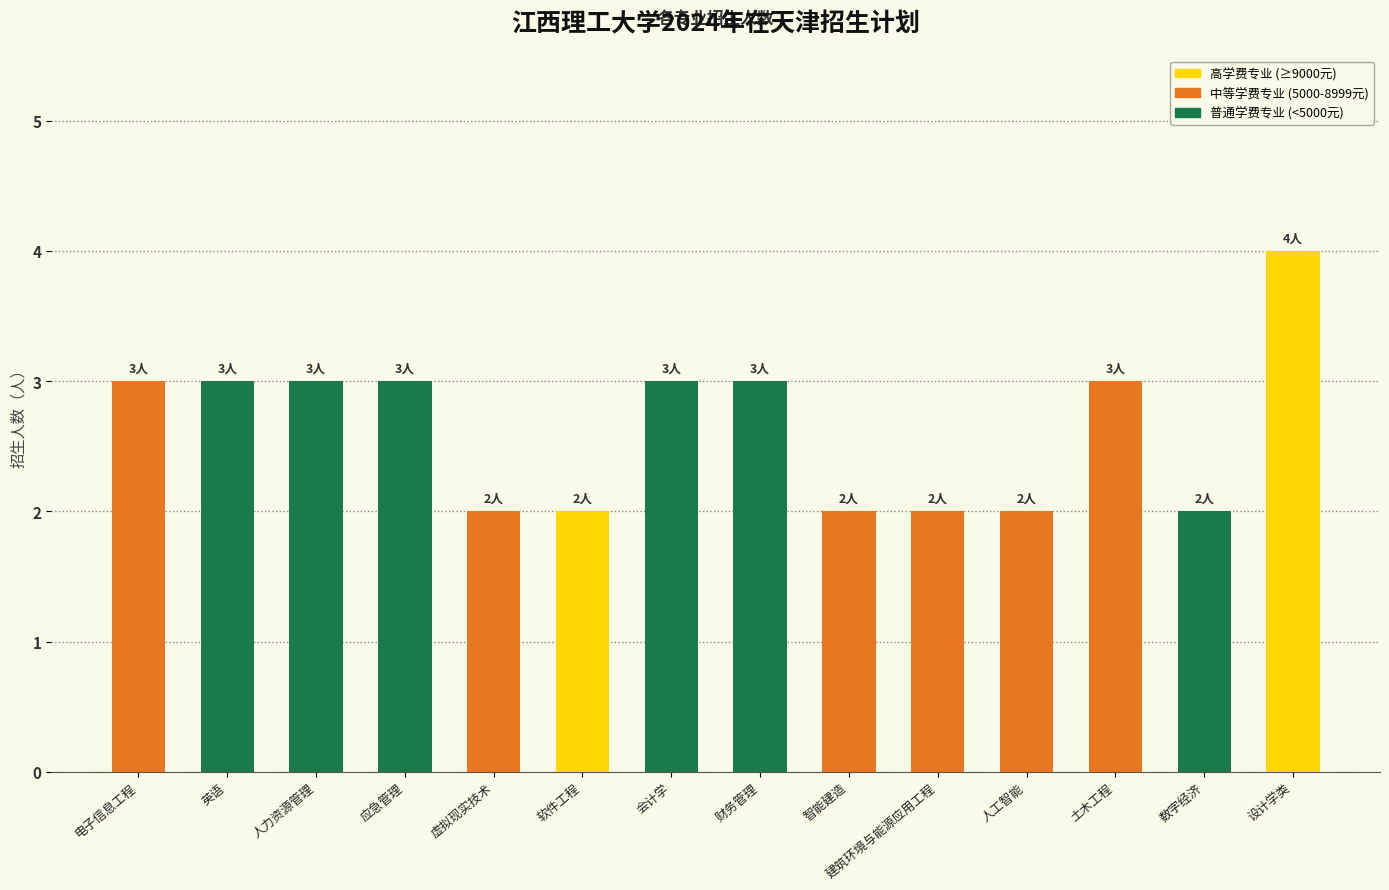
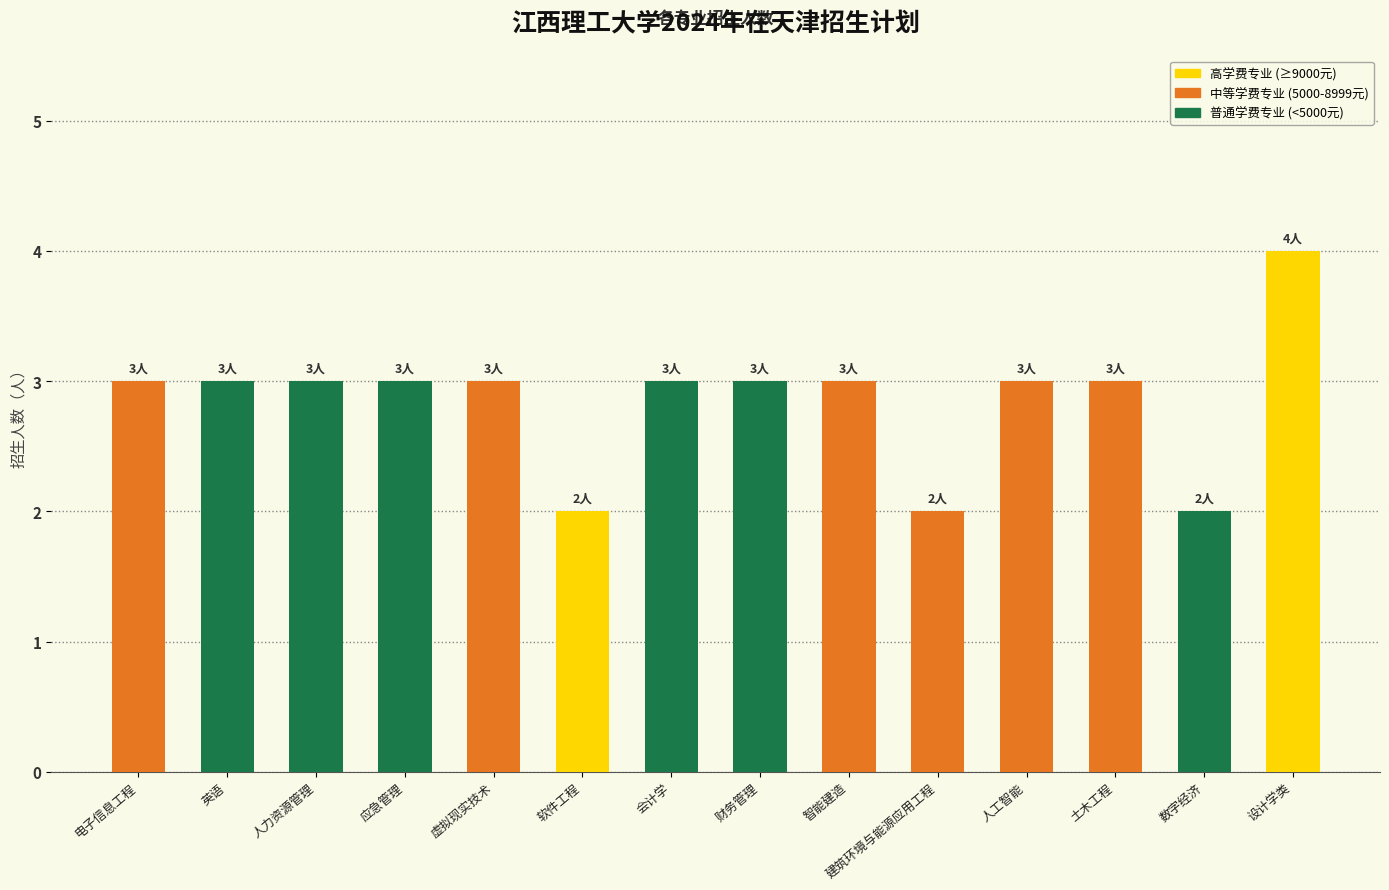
  {
    "电子信息工程": "3人",
    "英语": "3人",
    "人力资源管理": "3人",
    "应急管理": "3人",
-   "虚拟现实技术": "2人",
+   "虚拟现实技术": "3人",
    "软件工程": "2人",
    "会计学": "3人",
    "财务管理": "3人",
-   "智能建造": "2人",
+   "智能建造": "3人",
    "建筑环境与能源应用工程": "2人",
-   "人工智能": "2人",
+   "人工智能": "3人",
    "土木工程": "3人",
    "数字经济": "2人",
    "设计学类": "4人"
  }
